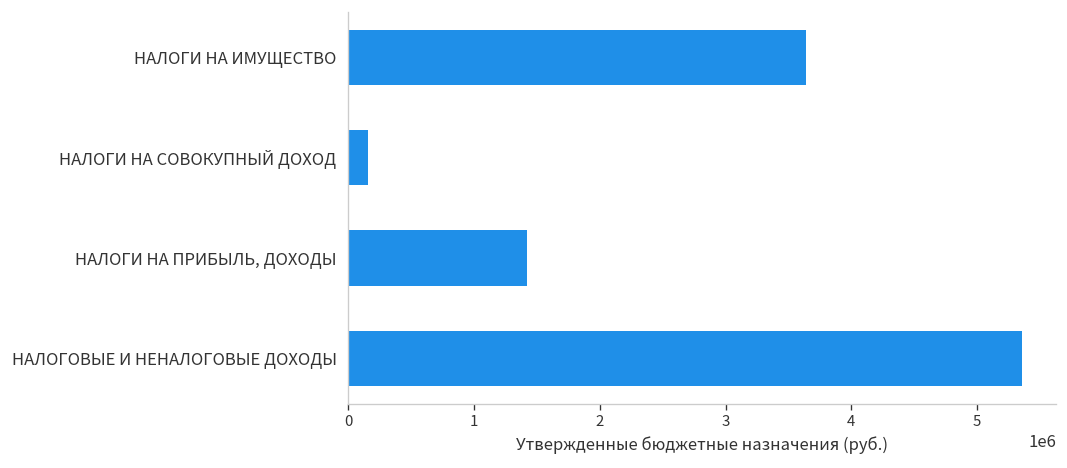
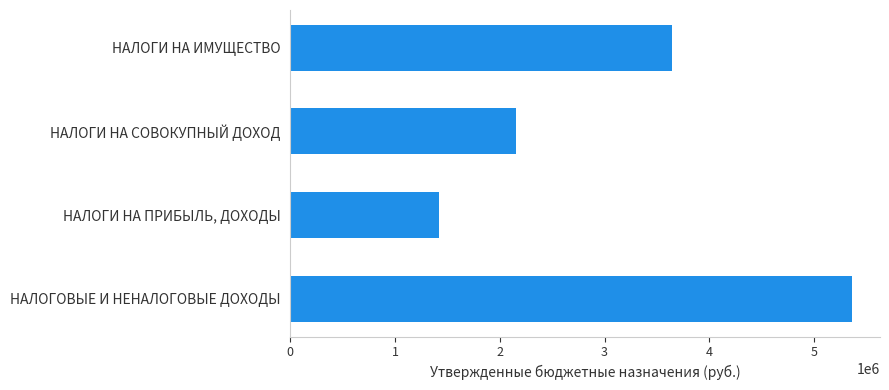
  {
    "НАЛОГИ НА ИМУЩЕСТВО": 3640000,
-   "НАЛОГИ НА СОВОКУПНЫЙ ДОХОД": 160000,
+   "НАЛОГИ НА СОВОКУПНЫЙ ДОХОД": 2160000,
    "НАЛОГИ НА ПРИБЫЛЬ, ДОХОДЫ": 1420000,
    "НАЛОГОВЫЕ И НЕНАЛОГОВЫЕ ДОХОДЫ": 5360000
  }
